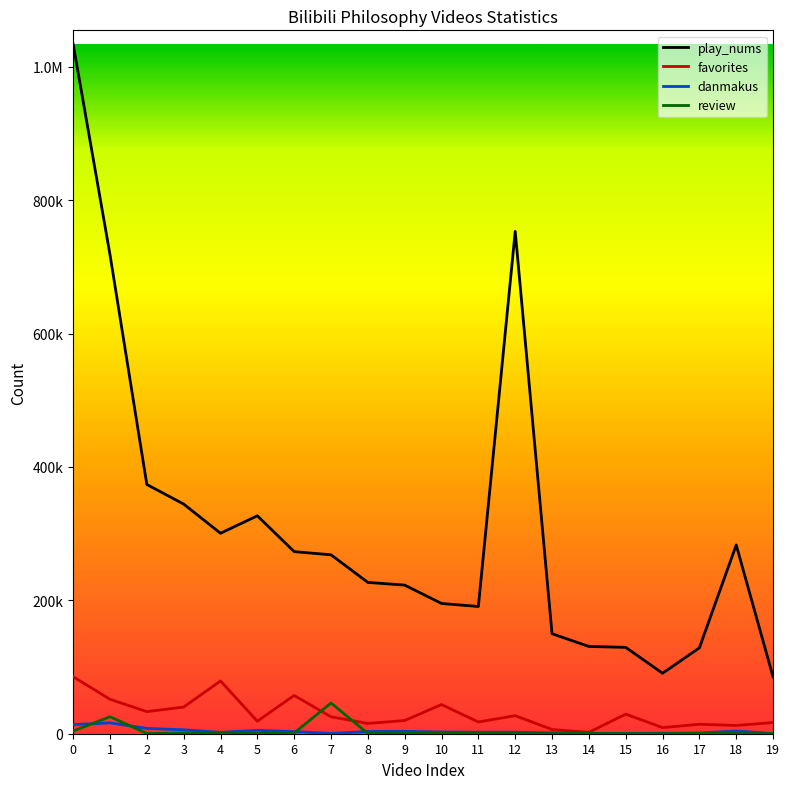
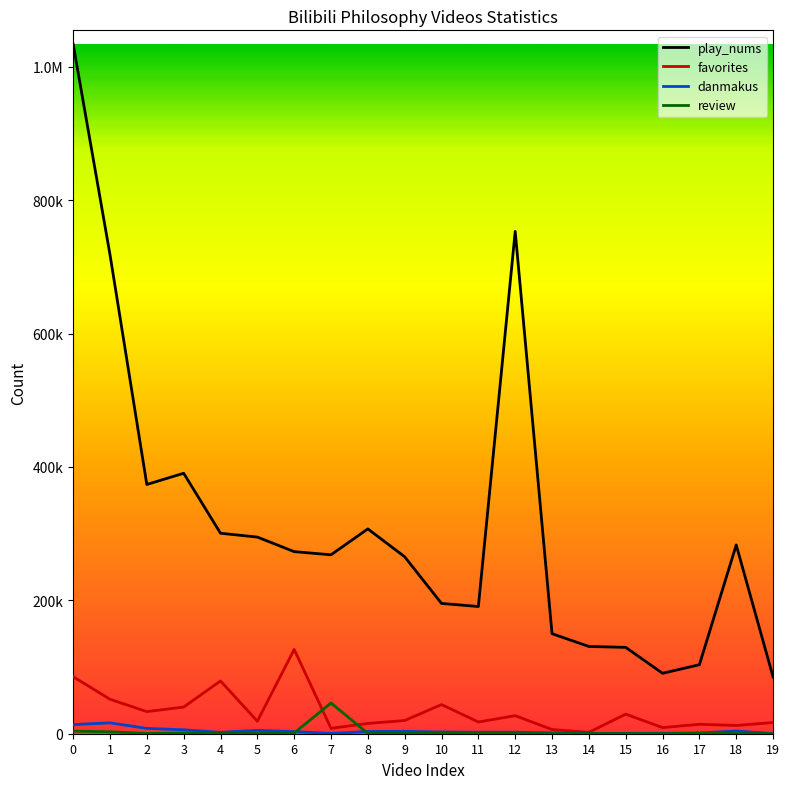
  {
    "play_nums": {
      "0": 1030000,
      "1": 720000,
      "2": 370000,
-     "3": 340000,
+     "3": 390000,
      "4": 300000,
-     "5": 330000,
+     "5": 290000,
      "6": 270000,
      "7": 270000,
-     "8": 230000,
-     "9": 220000,
+     "8": 310000,
+     "9": 270000,
      "10": 200000,
      "11": 190000,
      "12": 750000,
      "13": 150000,
      "14": 130000,
      "15": 130000,
      "16": 90000,
-     "17": 130000,
+     "17": 100000,
      "18": 280000,
      "19": 90000
    },
    "favorites": {
      "0": 90000,
      "1": 50000,
      "2": 30000,
      "3": 40000,
      "4": 80000,
      "5": 20000,
-     "6": 60000,
-     "7": 30000,
+     "6": 130000,
+     "7": 10000,
      "8": 20000,
      "9": 20000,
      "10": 40000,
      "11": 20000,
      "12": 30000,
      "13": 10000,
      "15": 30000,
      "16": 10000,
      "17": 10000,
      "18": 10000,
      "19": 20000
    },
    "danmakus": {
      "0": 10000,
      "1": 20000,
      "2": 10000,
      "3": 10000,
      "5": 10000,
      "7": 0
    },
    "review": {
      "0": 0,
-     "1": 30000,
+     "1": 0,
      "2": 0,
      "3": 0,
      "5": 0,
      "7": 50000
    }
  }
